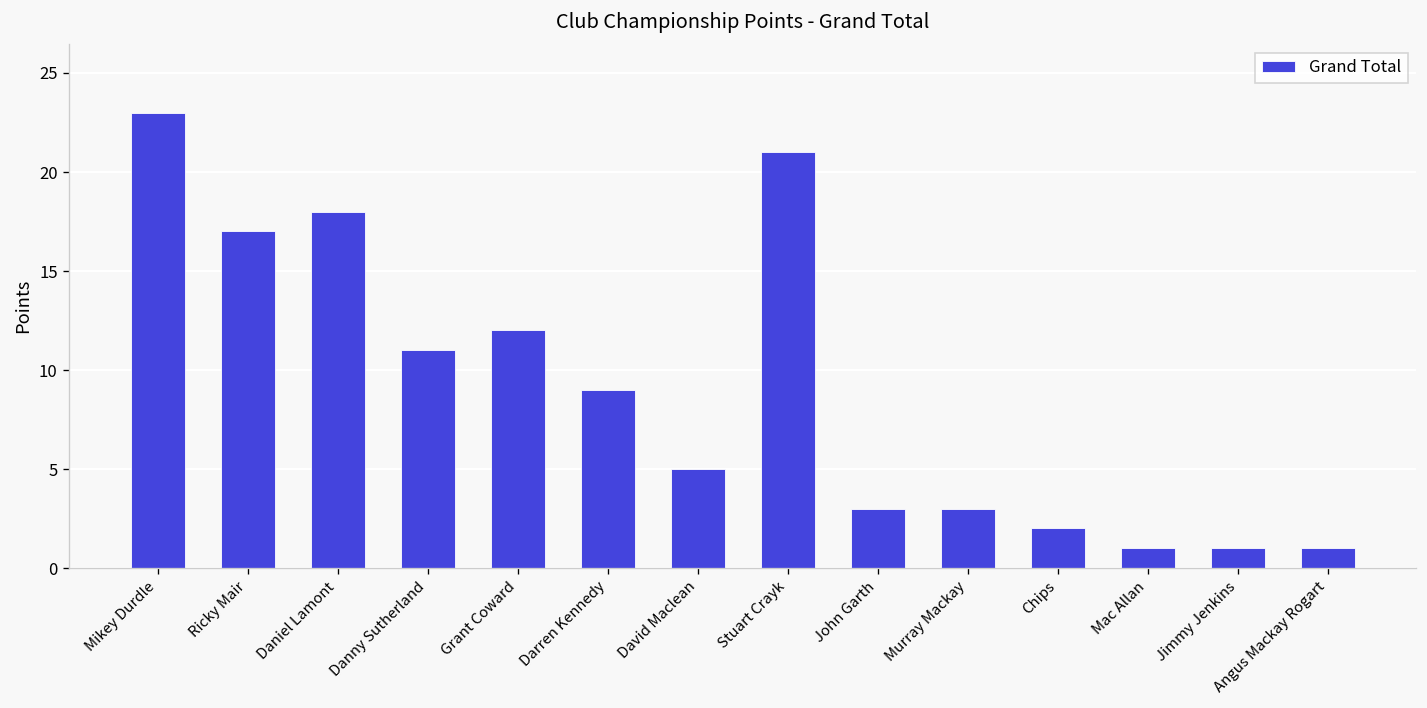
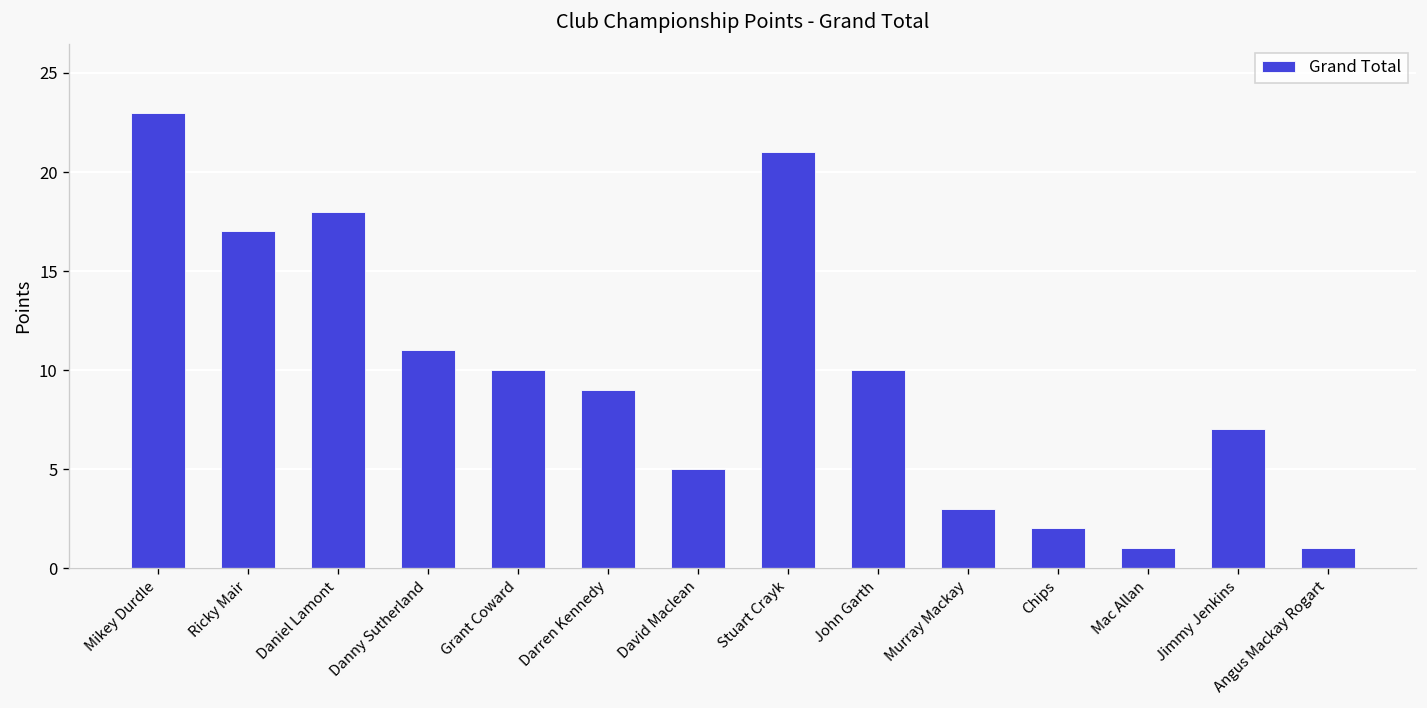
  {
    "Mikey Durdle": 23,
    "Ricky Mair": 17,
    "Daniel Lamont": 18,
    "Danny Sutherland": 11,
-   "Grant Coward": 12,
+   "Grant Coward": 10,
    "Darren Kennedy": 9,
    "David Maclean": 5,
    "Stuart Crayk": 21,
-   "John Garth": 3,
+   "John Garth": 10,
    "Murray Mackay": 3,
    "Chips": 2,
    "Mac Allan": 1,
-   "Jimmy Jenkins": 1,
+   "Jimmy Jenkins": 7,
    "Angus Mackay Rogart": 1
  }
